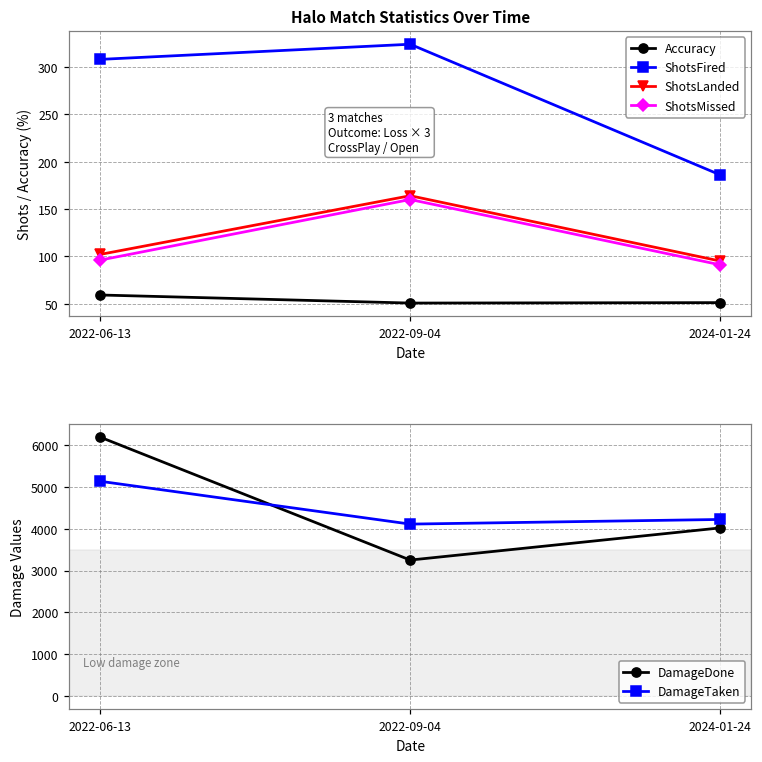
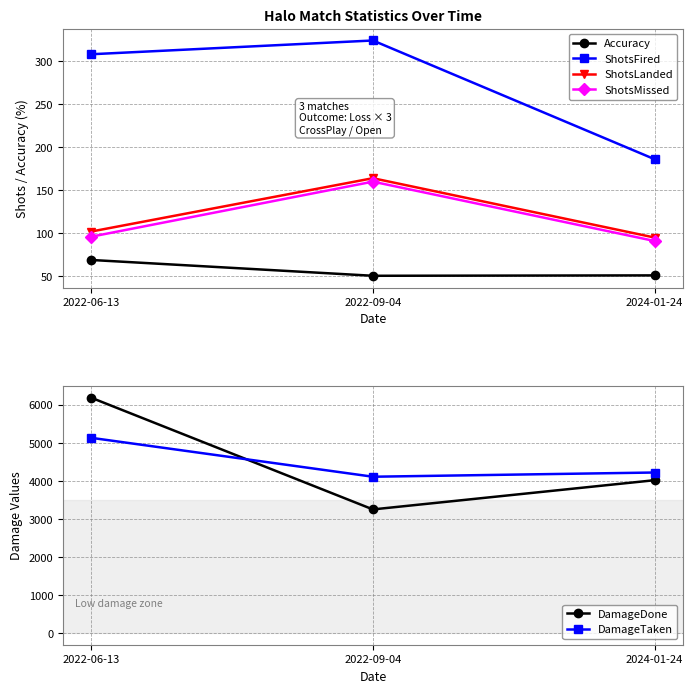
  {
    "Halo Match Statistics Over Time": {
      "Accuracy": {
-       "2022-06-13": 60,
+       "2022-06-13": 70,
        "2022-09-04": 50,
        "2024-01-24": 50
      },
      "ShotsFired": {
        "2022-06-13": 310,
        "2022-09-04": 320,
        "2024-01-24": 190
      },
      "ShotsLanded": {
        "2022-06-13": 100,
        "2022-09-04": 160,
        "2024-01-24": 100
      },
      "ShotsMissed": {
        "2022-06-13": 100,
        "2022-09-04": 160,
        "2024-01-24": 90
      }
    }
  }
